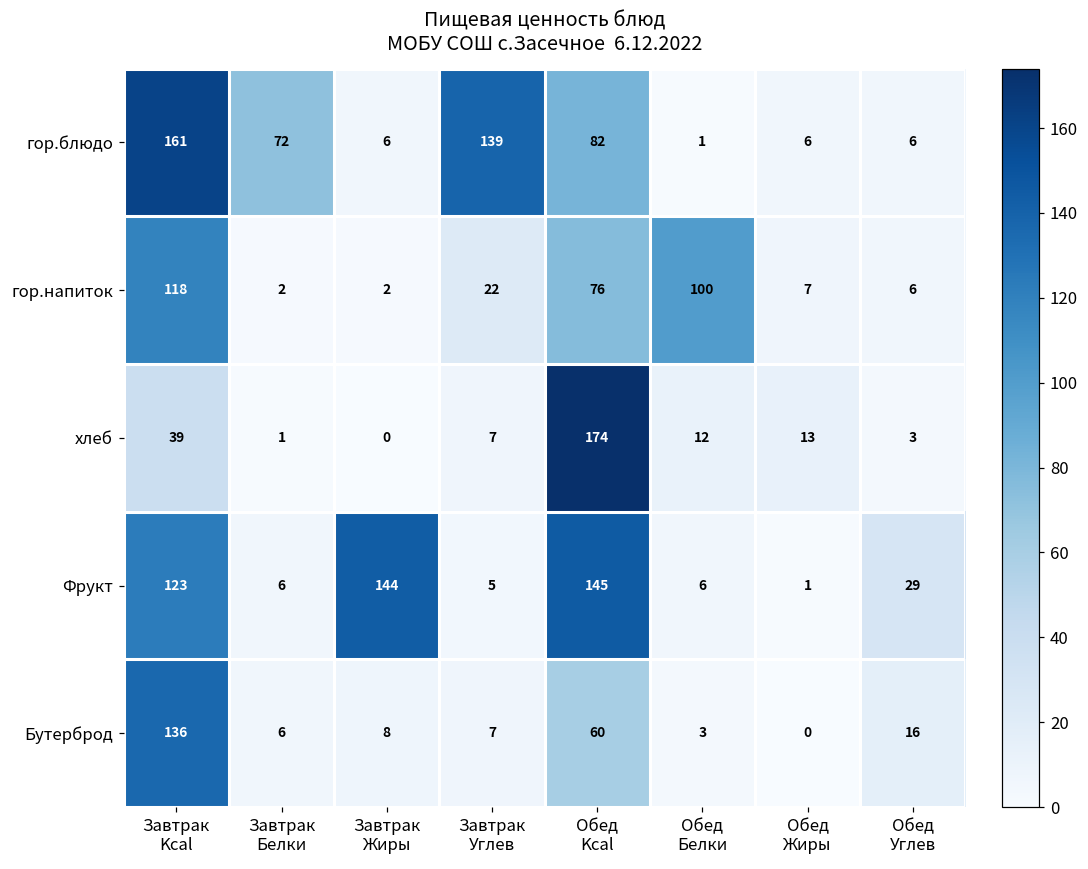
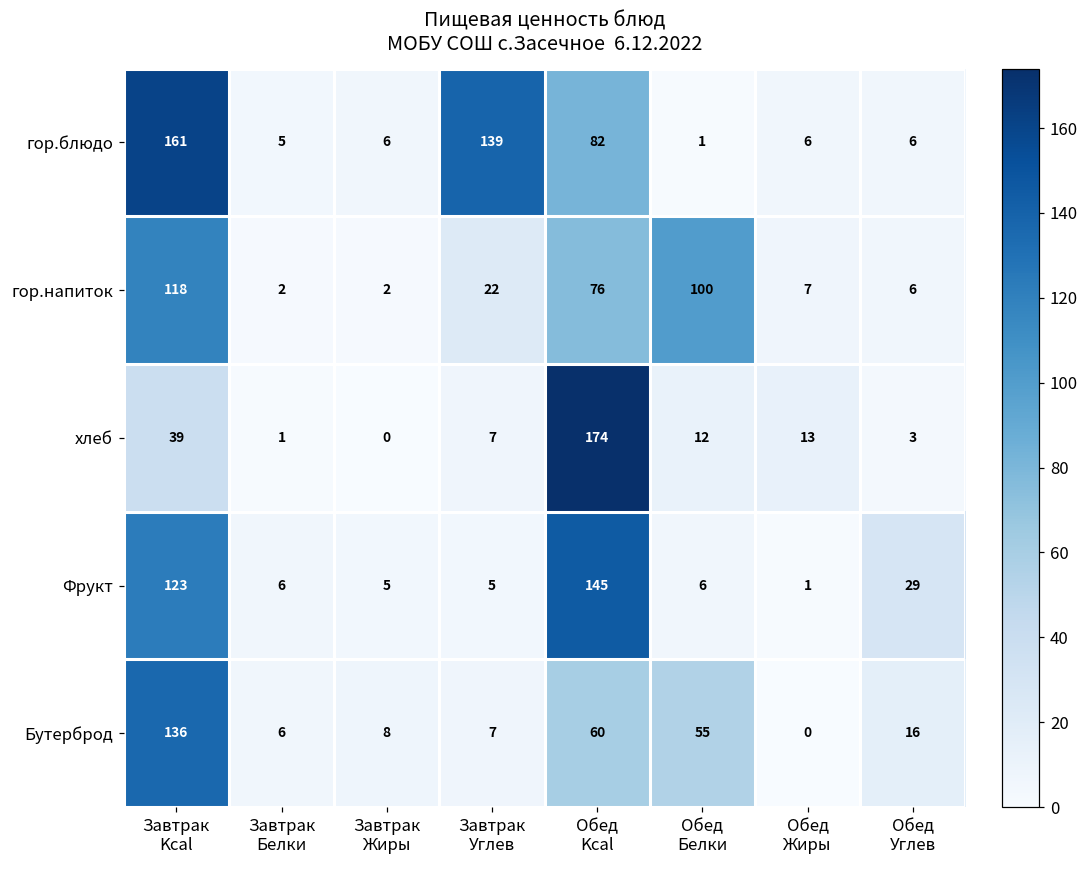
  {
    "гор.блюдо": {
      "Завтрак Kcal": 161,
-     "Завтрак Белки": 72,
+     "Завтрак Белки": 5,
      "Завтрак Жиры": 6,
      "Завтрак Углев": 139,
      "Обед Kcal": 82,
      "Обед Белки": 1,
      "Обед Жиры": 6,
      "Обед Углев": 6
    },
    "гор.напиток": {
      "Завтрак Kcal": 118,
      "Завтрак Белки": 2,
      "Завтрак Жиры": 2,
      "Завтрак Углев": 22,
      "Обед Kcal": 76,
      "Обед Белки": 100,
      "Обед Жиры": 7,
      "Обед Углев": 6
    },
    "хлеб": {
      "Завтрак Kcal": 39,
      "Завтрак Белки": 1,
      "Завтрак Жиры": 0,
      "Завтрак Углев": 7,
      "Обед Kcal": 174,
      "Обед Белки": 12,
      "Обед Жиры": 13,
      "Обед Углев": 3
    },
    "Фрукт": {
      "Завтрак Kcal": 123,
      "Завтрак Белки": 6,
-     "Завтрак Жиры": 144,
+     "Завтрак Жиры": 5,
      "Завтрак Углев": 5,
      "Обед Kcal": 145,
      "Обед Белки": 6,
      "Обед Жиры": 1,
      "Обед Углев": 29
    },
    "Бутерброд": {
      "Завтрак Kcal": 136,
      "Завтрак Белки": 6,
      "Завтрак Жиры": 8,
      "Завтрак Углев": 7,
      "Обед Kcal": 60,
-     "Обед Белки": 3,
+     "Обед Белки": 55,
      "Обед Жиры": 0,
      "Обед Углев": 16
    }
  }
